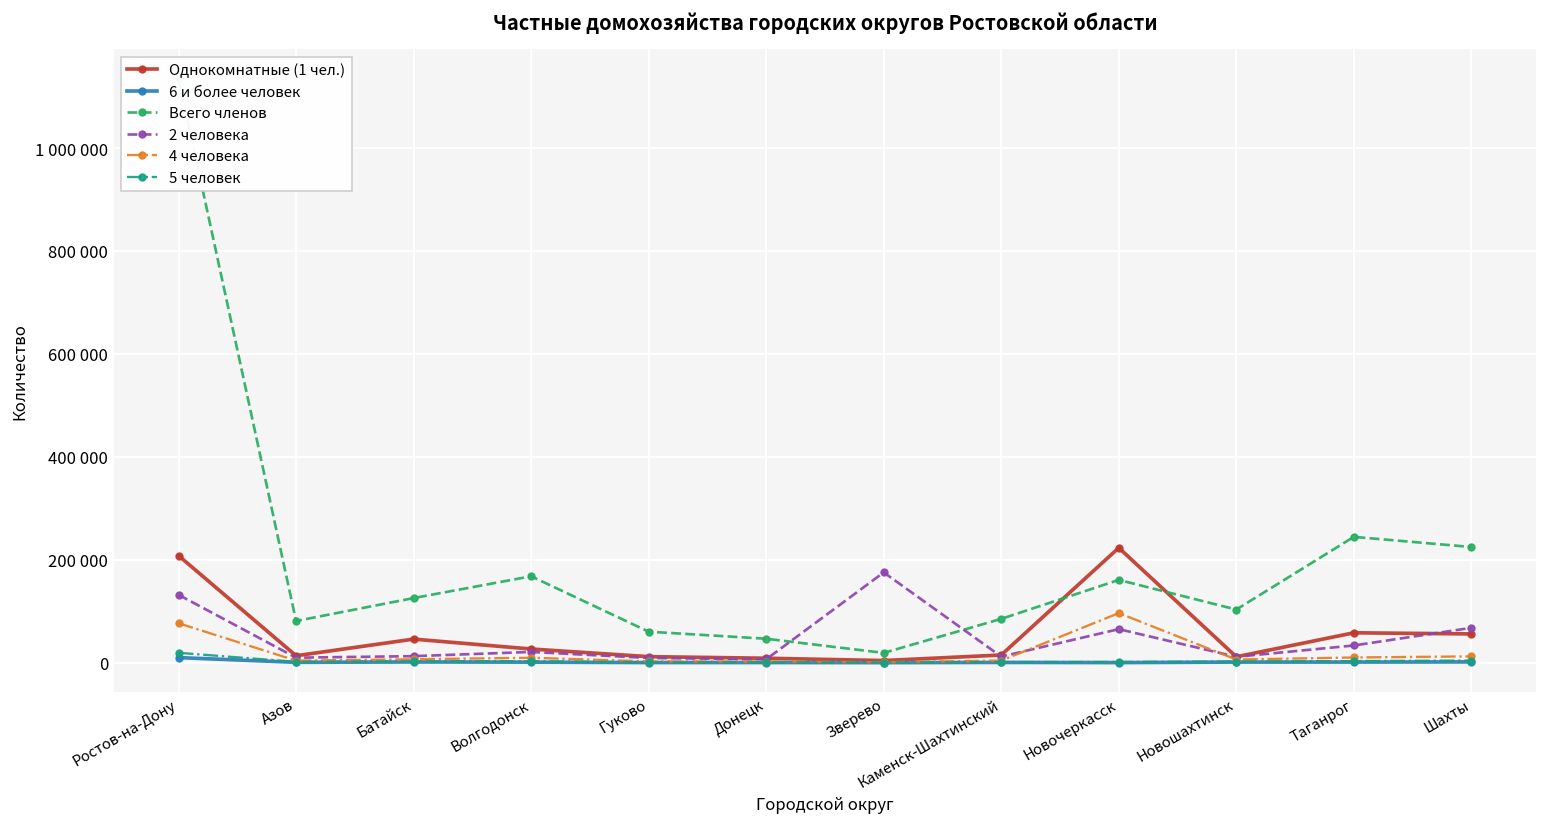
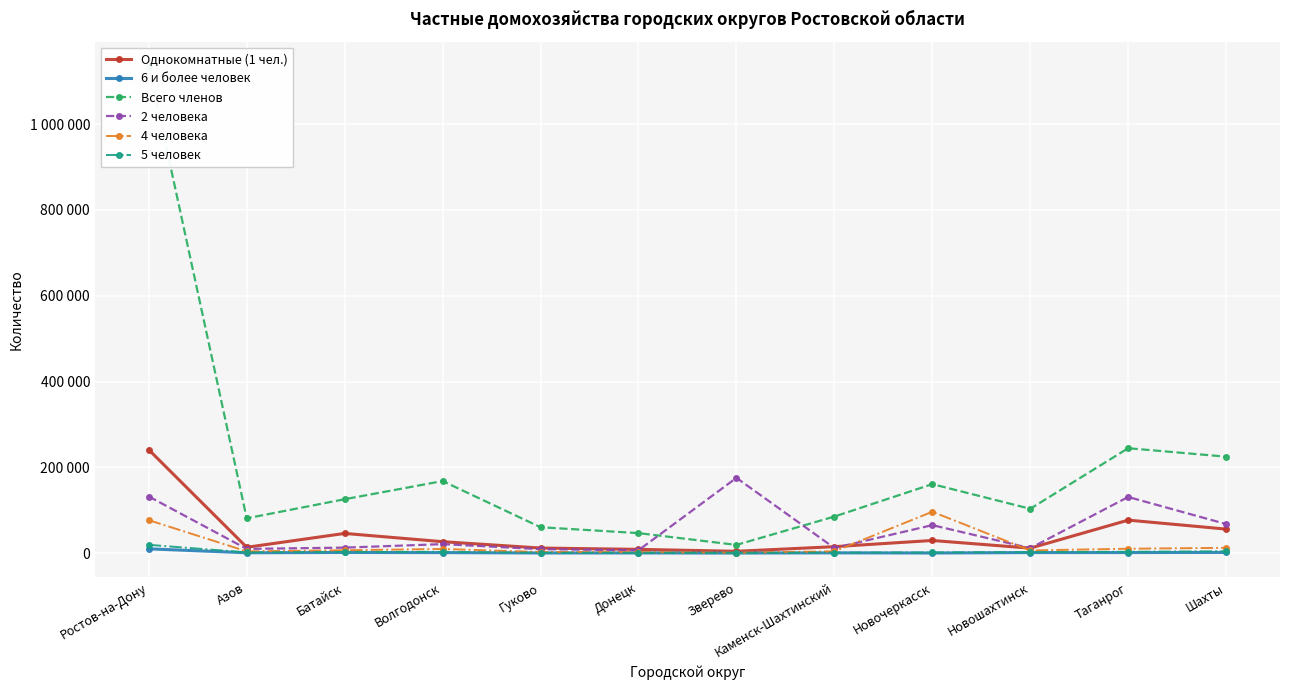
  {
    "Однокомнатные (1 чел.)": {
-     "Ростов-на-Дону": 210000,
+     "Ростов-на-Дону": 240000,
      "Батайск": 50000,
-     "Новочеркасск": 220000,
-     "Таганрог": 60000,
+     "Новочеркасск": 30000,
+     "Таганрог": 80000,
      "Шахты": 60000
    },
    "6 и более человек": {
      "Ростов-на-Дону": 10000
    },
    "2 человека": {
      "Ростов-на-Дону": 130000,
      "Батайск": 10000,
      "Зверево": 180000,
      "Новочеркасск": 70000,
-     "Таганрог": 30000,
+     "Таганрог": 130000,
      "Шахты": 70000
    },
    "4 человека": {
      "Ростов-на-Дону": 80000,
      "Волгодонск": 10000,
      "Новочеркасск": 100000,
      "Таганрог": 10000,
      "Шахты": 10000
    }
  }
